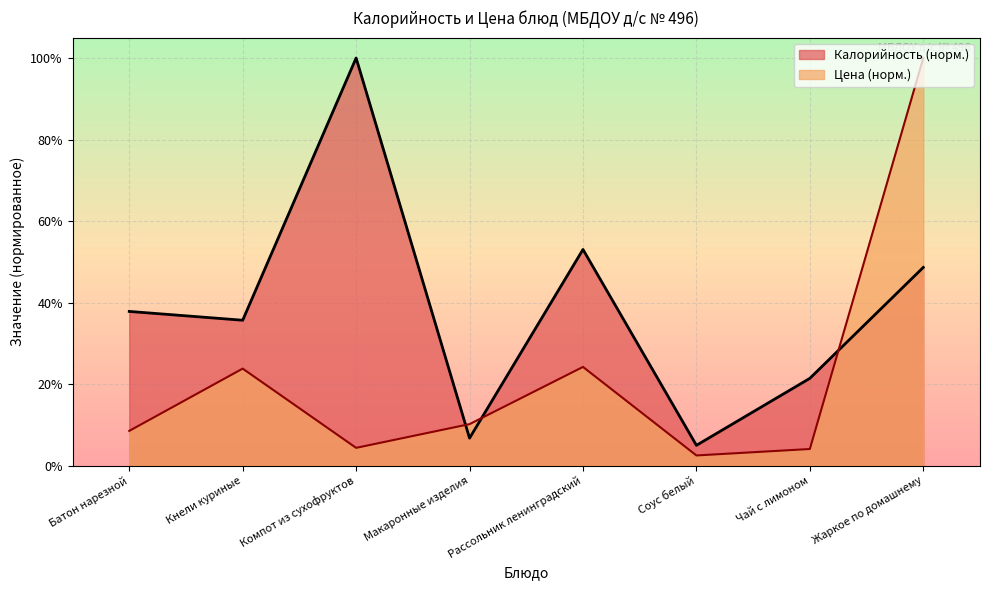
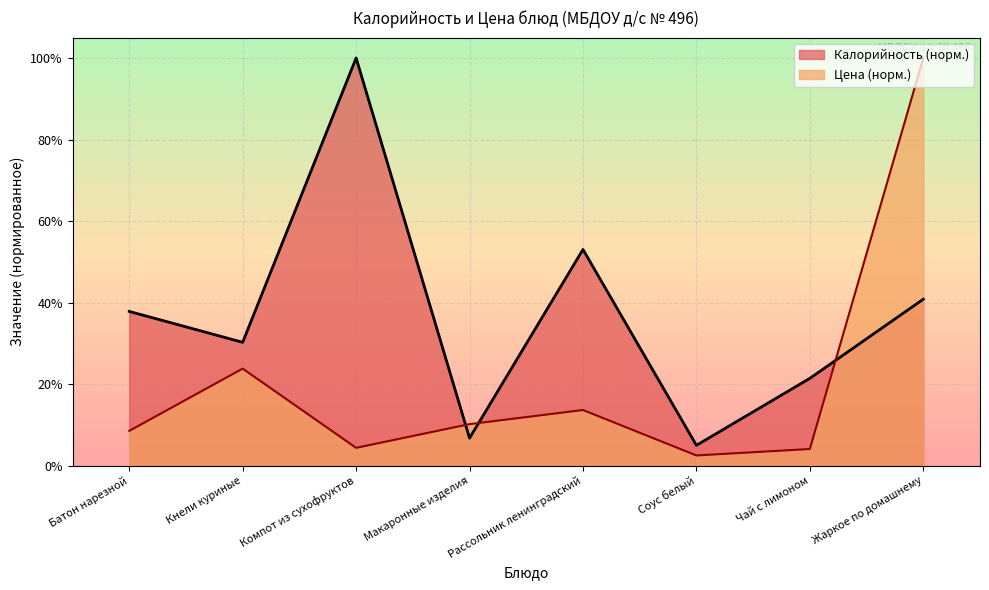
  {
    "Калорийность (норм.)": {
      "Батон нарезной": "38%",
-     "Кнели куриные": "36%",
+     "Кнели куриные": "30%",
      "Компот из сухофруктов": "100%",
      "Макаронные изделия": "7%",
      "Рассольник ленинградский": "53%",
      "Соус белый": "5%",
      "Чай с лимоном": "21%",
-     "Жаркое по домашнему": "49%"
+     "Жаркое по домашнему": "41%"
    },
    "Цена (норм.)": {
      "Батон нарезной": "9%",
      "Кнели куриные": "24%",
      "Компот из сухофруктов": "4%",
      "Макаронные изделия": "10%",
-     "Рассольник ленинградский": "24%",
+     "Рассольник ленинградский": "14%",
      "Соус белый": "2%",
      "Чай с лимоном": "4%"
    }
  }
